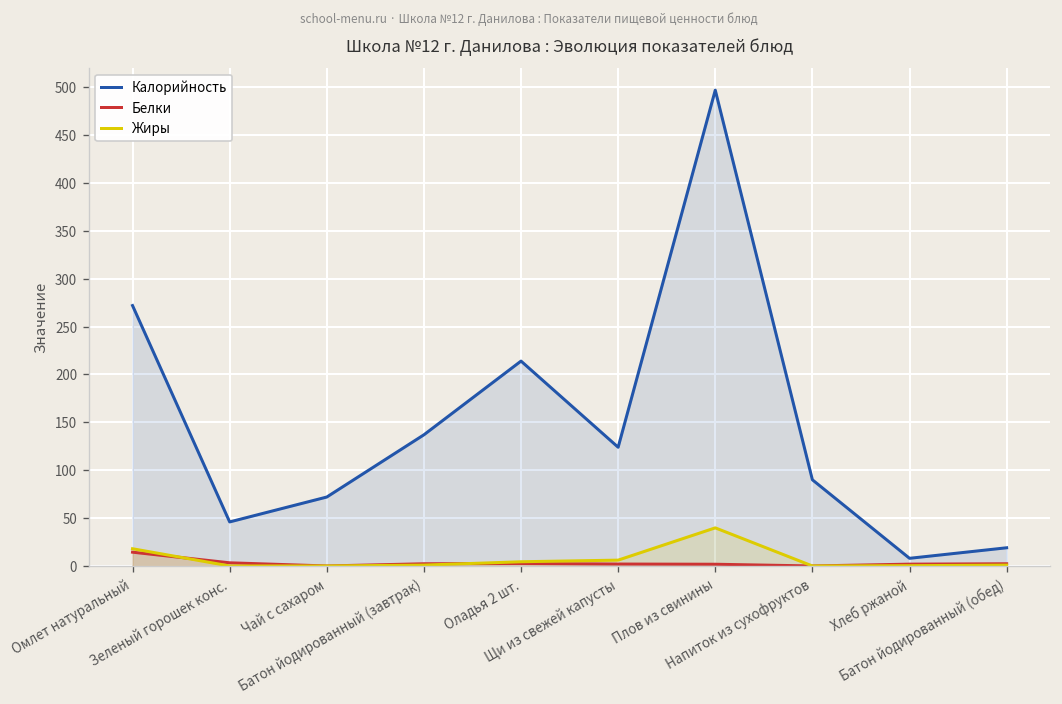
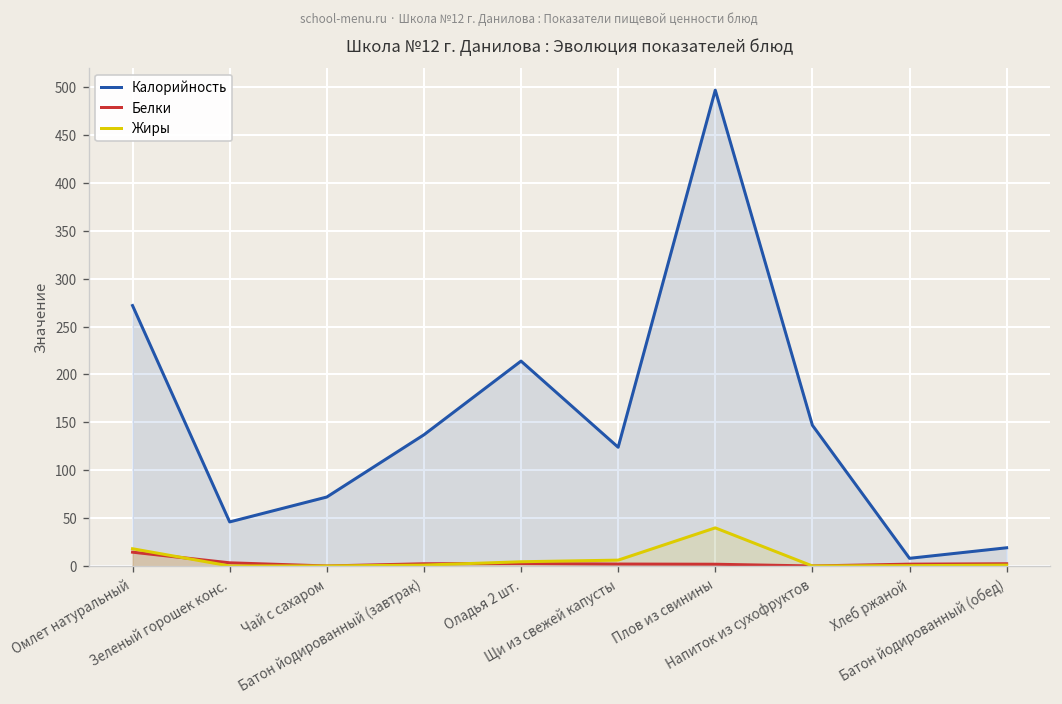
  {
    "Калорийность": {
      "Омлет натуральный": 270,
      "Зеленый горошек конс.": 50,
      "Чай с сахаром": 70,
      "Батон йодированный (завтрак)": 140,
      "Оладья 2 шт.": 210,
      "Щи из свежей капусты": 120,
      "Плов из свинины": 500,
-     "Напиток из сухофруктов": 90,
+     "Напиток из сухофруктов": 150,
      "Хлеб ржаной": 10,
      "Батон йодированный (обед)": 20
    },
    "Белки": {
      "Омлет натуральный": 10,
      "Зеленый горошек конс.": 0,
      "Щи из свежей капусты": 0,
      "Плов из свинины": 0
    },
    "Жиры": {
      "Омлет натуральный": 20,
      "Зеленый горошек конс.": 0,
      "Щи из свежей капусты": 10,
      "Плов из свинины": 40
    }
  }
